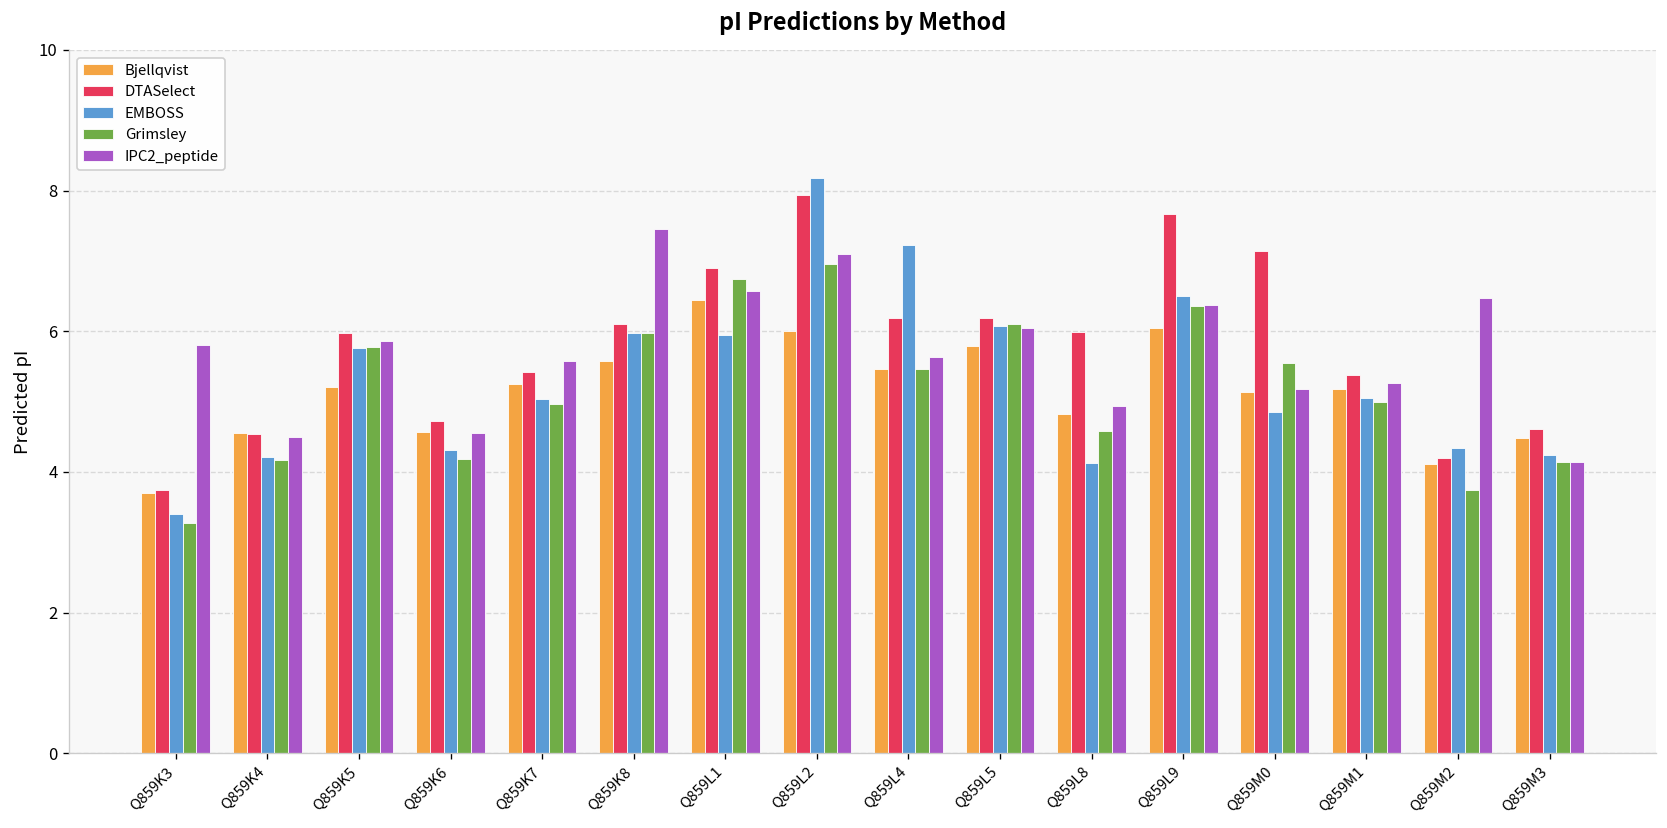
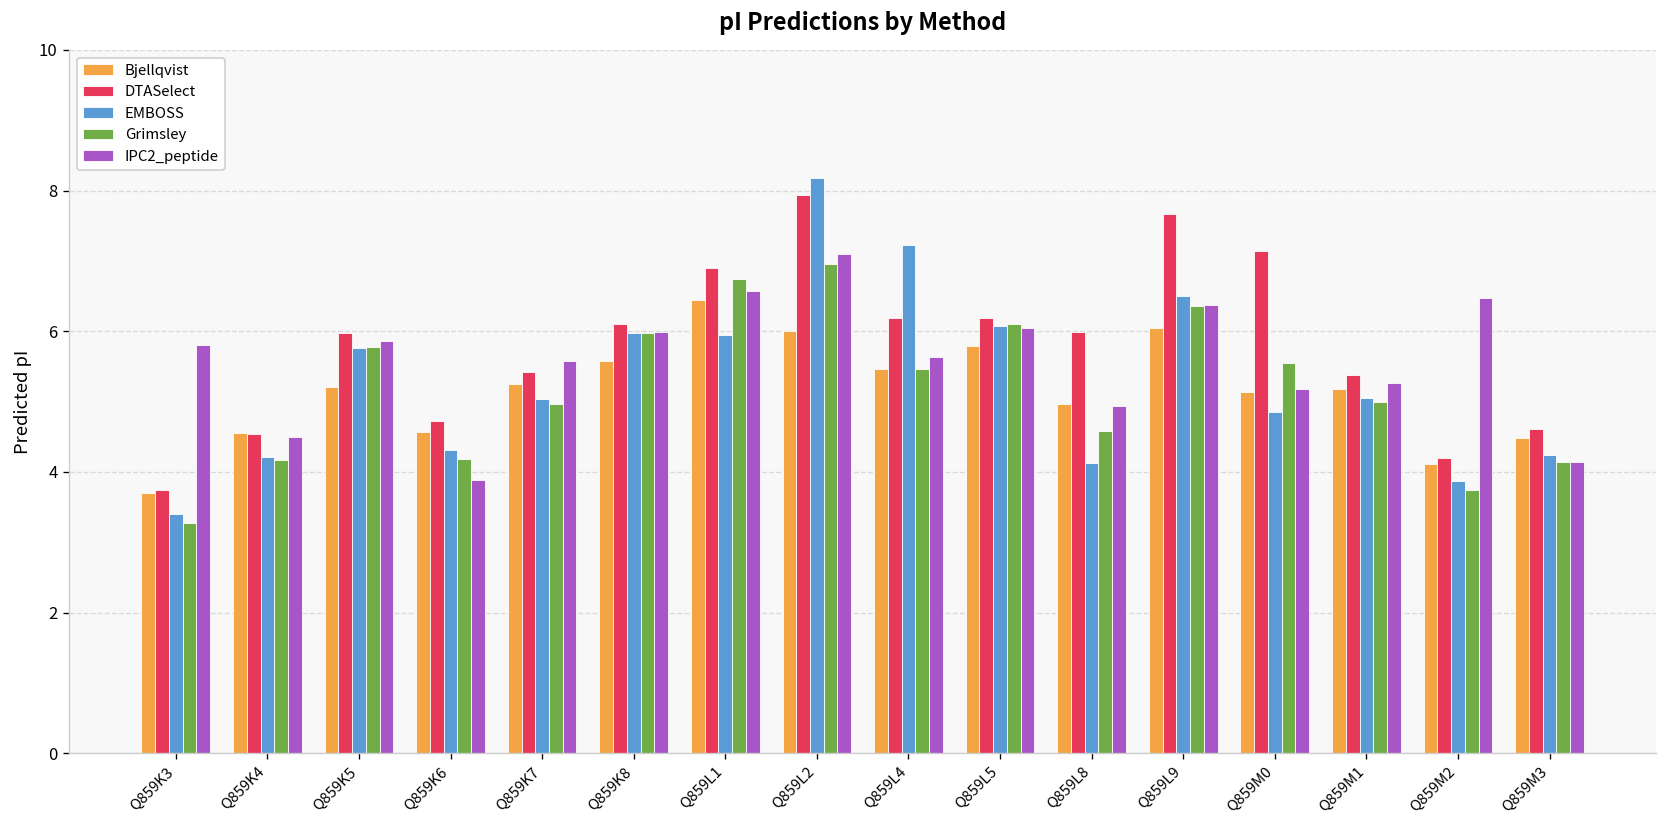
  {
    "Bjellqvist": {
      "Q859K3": 3.7,
      "Q859K4": 4.6,
      "Q859K5": 5.2,
      "Q859K6": 4.6,
      "Q859K7": 5.2,
      "Q859K8": 5.6,
      "Q859L1": 6.4,
      "Q859L2": 6.0,
      "Q859L4": 5.5,
      "Q859L5": 5.8,
-     "Q859L8": 4.8,
+     "Q859L8": 5.0,
      "Q859L9": 6.0,
      "Q859M0": 5.1,
      "Q859M1": 5.2,
      "Q859M2": 4.1,
      "Q859M3": 4.5
    },
    "DTASelect": {
      "Q859K3": 3.7,
      "Q859K4": 4.5,
      "Q859K5": 6.0,
      "Q859K6": 4.7,
      "Q859K7": 5.4,
      "Q859K8": 6.1,
      "Q859L1": 6.9,
      "Q859L2": 7.9,
      "Q859L4": 6.2,
      "Q859L5": 6.2,
      "Q859L8": 6.0,
      "Q859L9": 7.7,
      "Q859M0": 7.1,
      "Q859M1": 5.4,
      "Q859M2": 4.2,
      "Q859M3": 4.6
    },
    "EMBOSS": {
      "Q859K3": 3.4,
      "Q859K4": 4.2,
      "Q859K5": 5.8,
      "Q859K6": 4.3,
      "Q859K7": 5.0,
      "Q859K8": 6.0,
      "Q859L1": 6.0,
      "Q859L2": 8.2,
      "Q859L4": 7.2,
      "Q859L5": 6.1,
      "Q859L8": 4.1,
      "Q859L9": 6.5,
      "Q859M0": 4.9,
      "Q859M1": 5.1,
-     "Q859M2": 4.3,
+     "Q859M2": 3.9,
      "Q859M3": 4.2
    },
    "Grimsley": {
      "Q859K3": 3.3,
      "Q859K4": 4.2,
      "Q859K5": 5.8,
      "Q859K6": 4.2,
      "Q859K7": 5.0,
      "Q859K8": 6.0,
      "Q859L1": 6.7,
      "Q859L2": 7.0,
      "Q859L4": 5.5,
      "Q859L5": 6.1,
      "Q859L8": 4.6,
      "Q859L9": 6.4,
      "Q859M0": 5.6,
      "Q859M1": 5.0,
      "Q859M2": 3.7,
      "Q859M3": 4.1
    },
    "IPC2_peptide": {
      "Q859K3": 5.8,
      "Q859K4": 4.5,
      "Q859K5": 5.9,
-     "Q859K6": 4.6,
+     "Q859K6": 3.9,
      "Q859K7": 5.6,
-     "Q859K8": 7.5,
+     "Q859K8": 6.0,
      "Q859L1": 6.6,
      "Q859L2": 7.1,
      "Q859L4": 5.6,
      "Q859L5": 6.0,
      "Q859L8": 4.9,
      "Q859L9": 6.4,
      "Q859M0": 5.2,
      "Q859M1": 5.3,
      "Q859M2": 6.5,
      "Q859M3": 4.1
    }
  }
